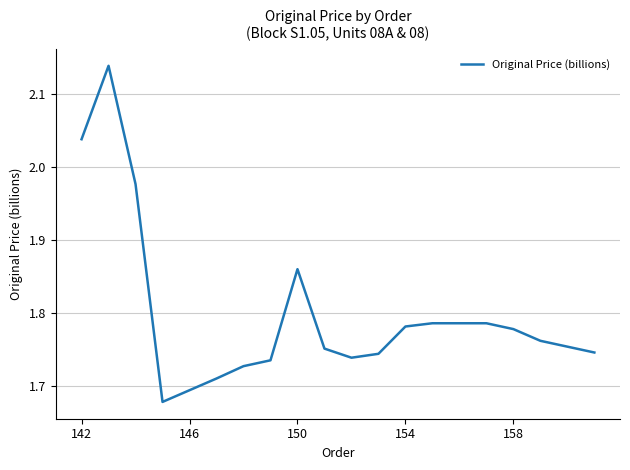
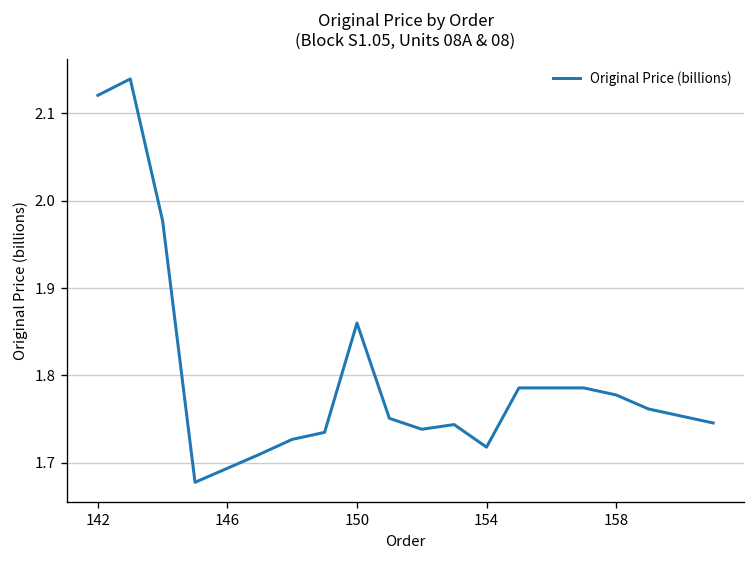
  {
-   "142": 2.04,
+   "142": 2.12,
    "146": 1.69,
    "150": 1.86,
-   "154": 1.78,
+   "154": 1.72,
    "158": 1.78
  }
